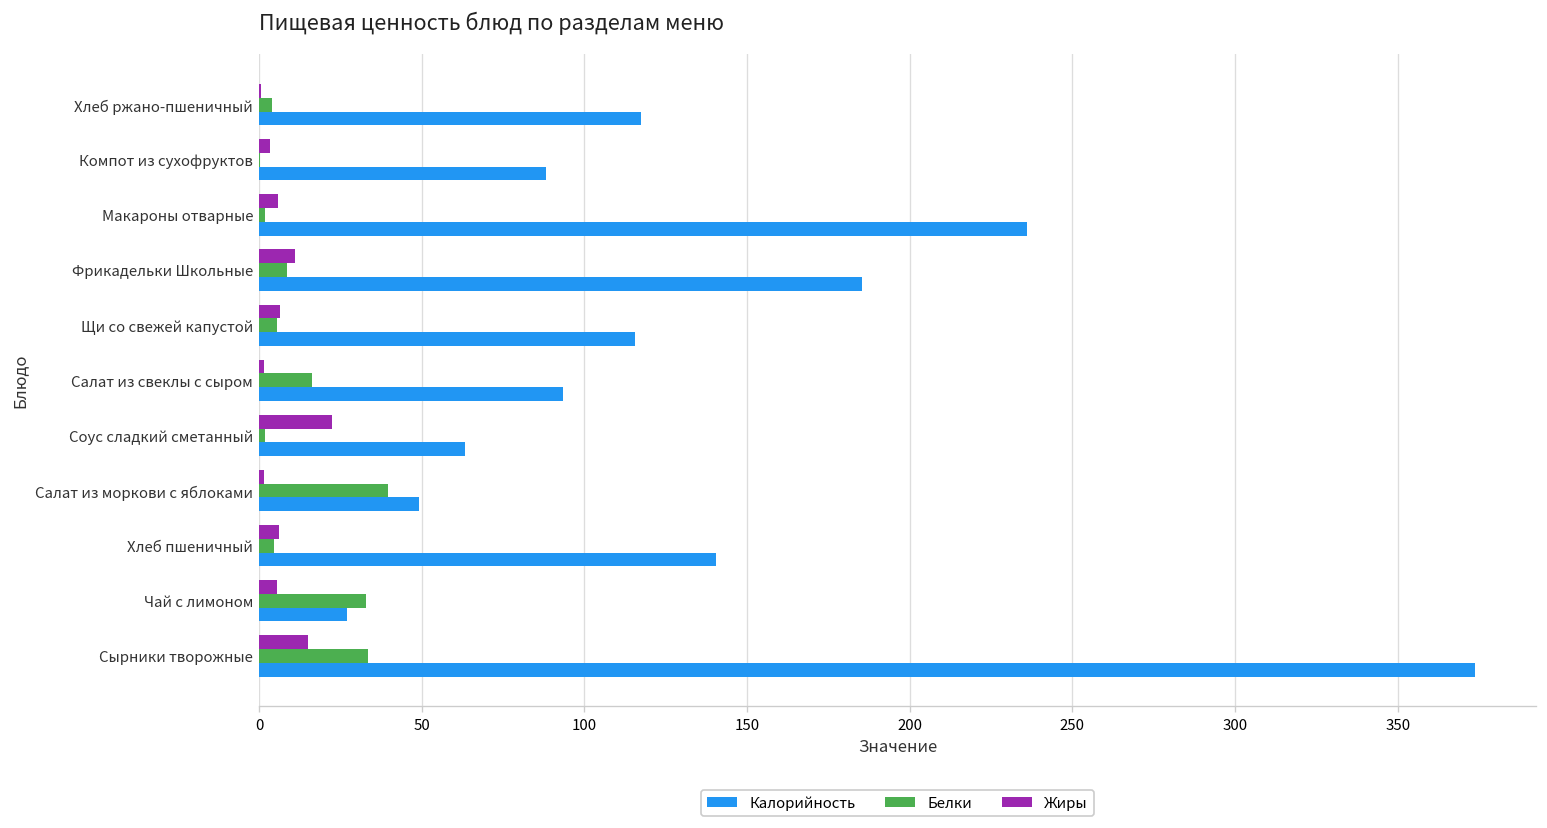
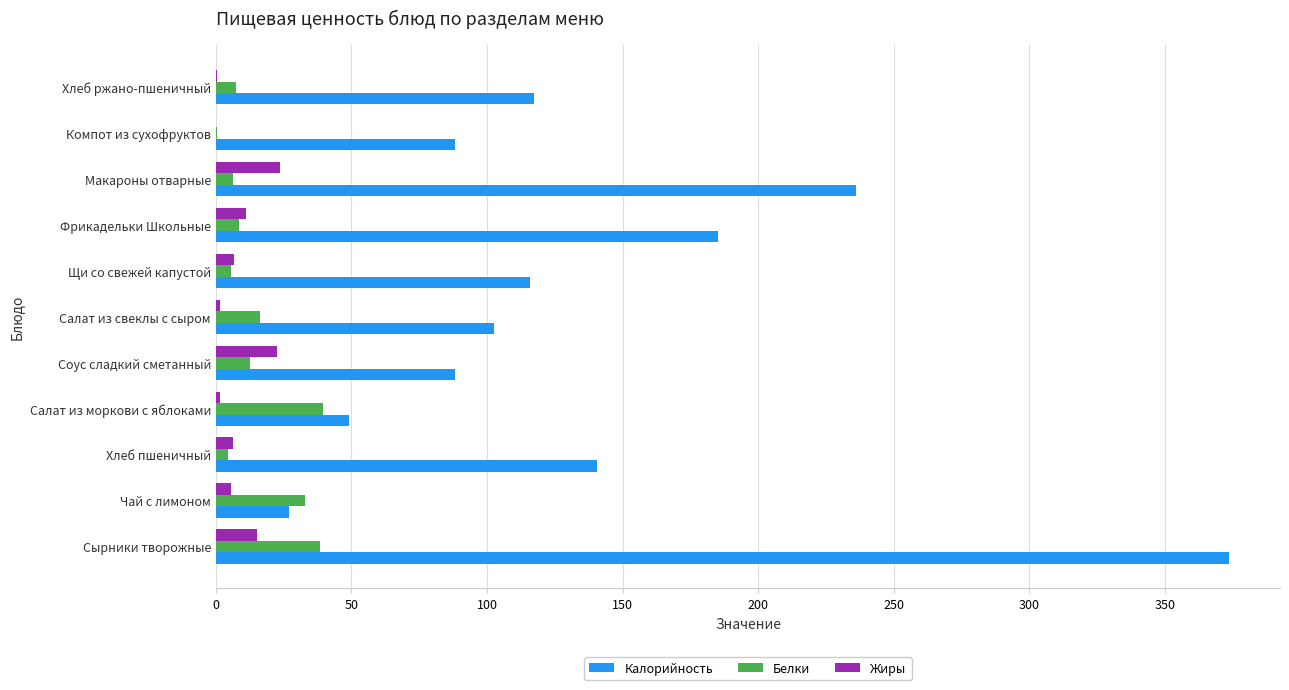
  {
    "Калорийность": {
      "Хлеб ржано-пшеничный": 117,
      "Компот из сухофруктов": 88,
      "Макароны отварные": 236,
      "Фрикадельки Школьные": 185,
      "Щи со свежей капустой": 116,
-     "Салат из свеклы с сыром": 93,
-     "Соус сладкий сметанный": 63,
+     "Салат из свеклы с сыром": 103,
+     "Соус сладкий сметанный": 88,
      "Салат из моркови с яблоками": 49,
      "Хлеб пшеничный": 141,
      "Чай с лимоном": 27,
      "Сырники творожные": 374
    },
    "Белки": {
-     "Хлеб ржано-пшеничный": 4,
-     "Макароны отварные": 2,
+     "Хлеб ржано-пшеничный": 8,
+     "Макароны отварные": 6,
      "Фрикадельки Школьные": 9,
      "Щи со свежей капустой": 6,
      "Салат из свеклы с сыром": 16,
-     "Соус сладкий сметанный": 2,
+     "Соус сладкий сметанный": 13,
      "Салат из моркови с яблоками": 40,
      "Хлеб пшеничный": 5,
      "Чай с лимоном": 33,
-     "Сырники творожные": 34
+     "Сырники творожные": 38
    },
    "Жиры": {
-     "Компот из сухофруктов": 3,
-     "Макароны отварные": 6,
+     "Компот из сухофруктов": 0,
+     "Макароны отварные": 24,
      "Фрикадельки Школьные": 11,
      "Щи со свежей капустой": 7,
      "Салат из свеклы с сыром": 2,
      "Соус сладкий сметанный": 23,
      "Салат из моркови с яблоками": 2,
      "Хлеб пшеничный": 6,
      "Чай с лимоном": 6,
      "Сырники творожные": 15
    }
  }
